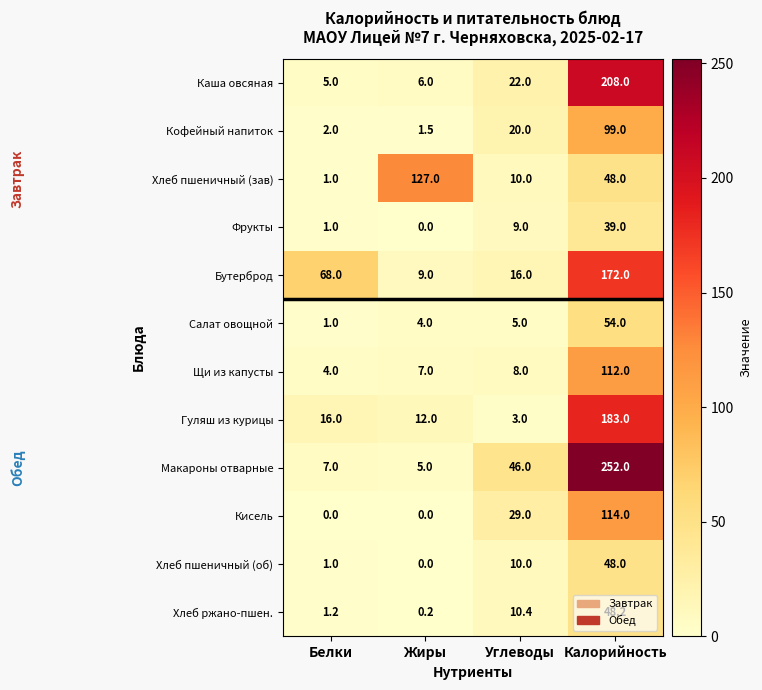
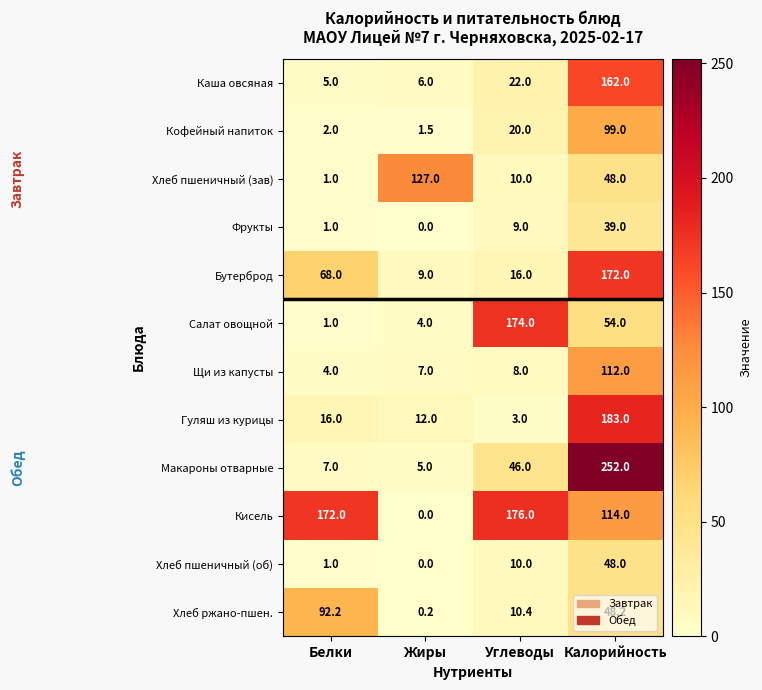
  {
    "Каша овсяная": {
      "Белки": 5.0,
      "Жиры": 6.0,
      "Углеводы": 22.0,
-     "Калорийность": 208.0
+     "Калорийность": 162.0
    },
    "Кофейный напиток": {
      "Белки": 2.0,
      "Жиры": 1.5,
      "Углеводы": 20.0,
      "Калорийность": 99.0
    },
    "Хлеб пшеничный (зав)": {
      "Белки": 1.0,
      "Жиры": 127.0,
      "Углеводы": 10.0,
      "Калорийность": 48.0
    },
    "Фрукты": {
      "Белки": 1.0,
      "Жиры": 0.0,
      "Углеводы": 9.0,
      "Калорийность": 39.0
    },
    "Бутерброд": {
      "Белки": 68.0,
      "Жиры": 9.0,
      "Углеводы": 16.0,
      "Калорийность": 172.0
    },
    "Салат овощной": {
      "Белки": 1.0,
      "Жиры": 4.0,
-     "Углеводы": 5.0,
+     "Углеводы": 174.0,
      "Калорийность": 54.0
    },
    "Щи из капусты": {
      "Белки": 4.0,
      "Жиры": 7.0,
      "Углеводы": 8.0,
      "Калорийность": 112.0
    },
    "Гуляш из курицы": {
      "Белки": 16.0,
      "Жиры": 12.0,
      "Углеводы": 3.0,
      "Калорийность": 183.0
    },
    "Макароны отварные": {
      "Белки": 7.0,
      "Жиры": 5.0,
      "Углеводы": 46.0,
      "Калорийность": 252.0
    },
    "Кисель": {
-     "Белки": 0.0,
+     "Белки": 172.0,
      "Жиры": 0.0,
-     "Углеводы": 29.0,
+     "Углеводы": 176.0,
      "Калорийность": 114.0
    },
    "Хлеб пшеничный (об)": {
      "Белки": 1.0,
      "Жиры": 0.0,
      "Углеводы": 10.0,
      "Калорийность": 48.0
    },
    "Хлеб ржано-пшен.": {
-     "Белки": 1.2,
+     "Белки": 92.2,
      "Жиры": 0.2,
      "Углеводы": 10.4
    }
  }
